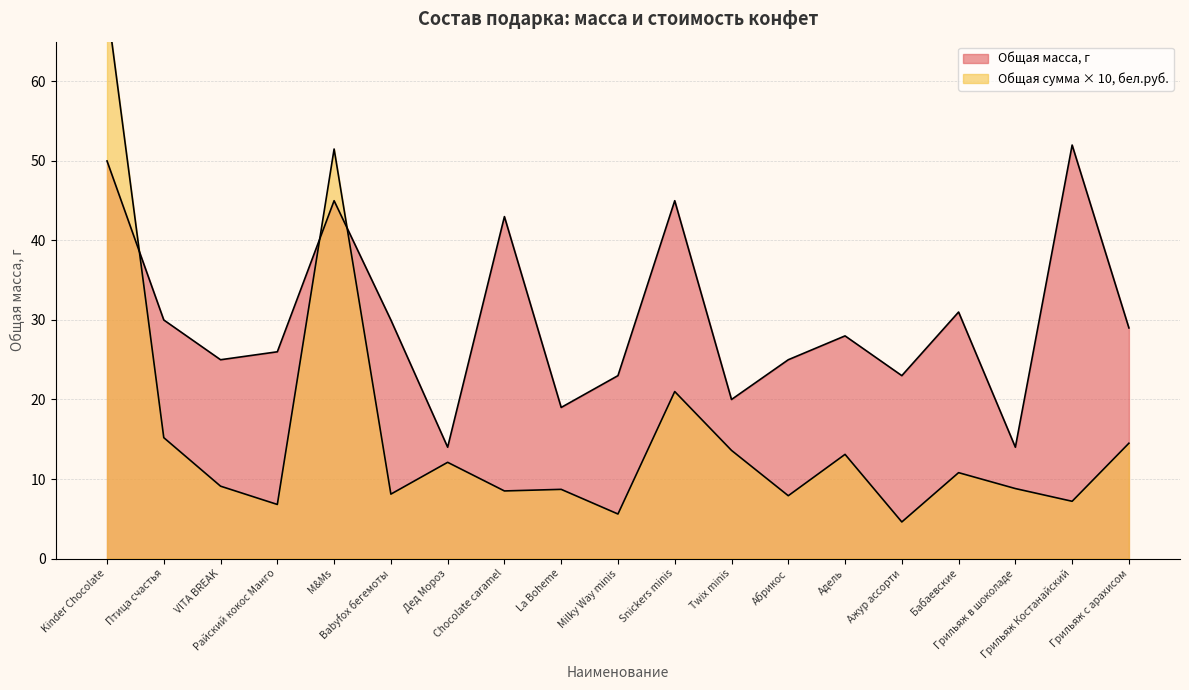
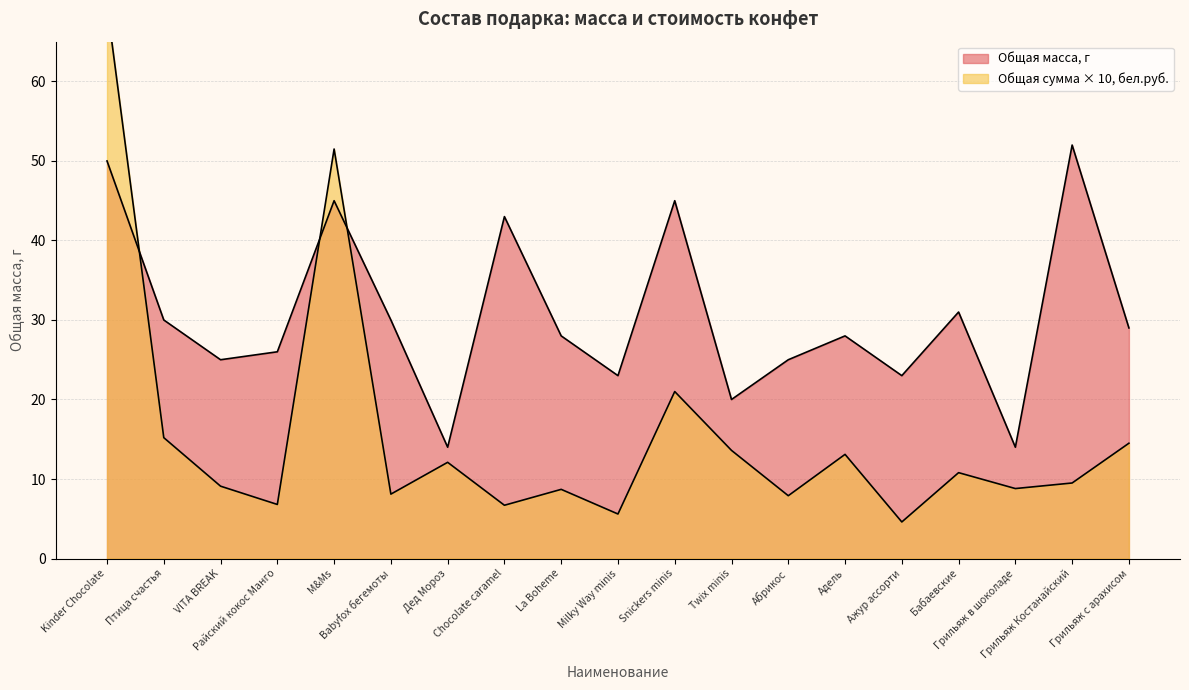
  {
    "Общая масса, г": {
      "Kinder Chocolate": 50,
      "Птица счастья": 30,
      "VITA BREAK": 25,
      "Райский кокос Манго": 26,
      "M&Ms": 45,
      "Babyfox бегемоты": 30,
      "Дед Мороз": 14,
      "Chocolate caramel": 43,
-     "La Boheme": 19,
+     "La Boheme": 28,
      "Milky Way minis": 23,
      "Snickers minis": 45,
      "Twix minis": 20,
      "Абрикос": 25,
      "Адель": 28,
      "Ажур ассорти": 23,
      "Бабаевские": 31,
      "Грильяж в шоколаде": 14,
      "Грильяж Костанайский": 52,
      "Грильяж с арахисом": 29
    },
    "Общая сумма × 10, бел.руб.": {
      "Птица счастья": 15,
      "VITA BREAK": 9,
      "Райский кокос Манго": 7,
      "M&Ms": 52,
      "Babyfox бегемоты": 8,
      "Дед Мороз": 12,
-     "Chocolate caramel": 9,
+     "Chocolate caramel": 7,
      "La Boheme": 9,
      "Milky Way minis": 6,
      "Snickers minis": 21,
      "Twix minis": 14,
      "Абрикос": 8,
      "Адель": 13,
      "Ажур ассорти": 5,
      "Бабаевские": 11,
      "Грильяж в шоколаде": 9,
-     "Грильяж Костанайский": 7,
+     "Грильяж Костанайский": 10,
      "Грильяж с арахисом": 15
    }
  }
